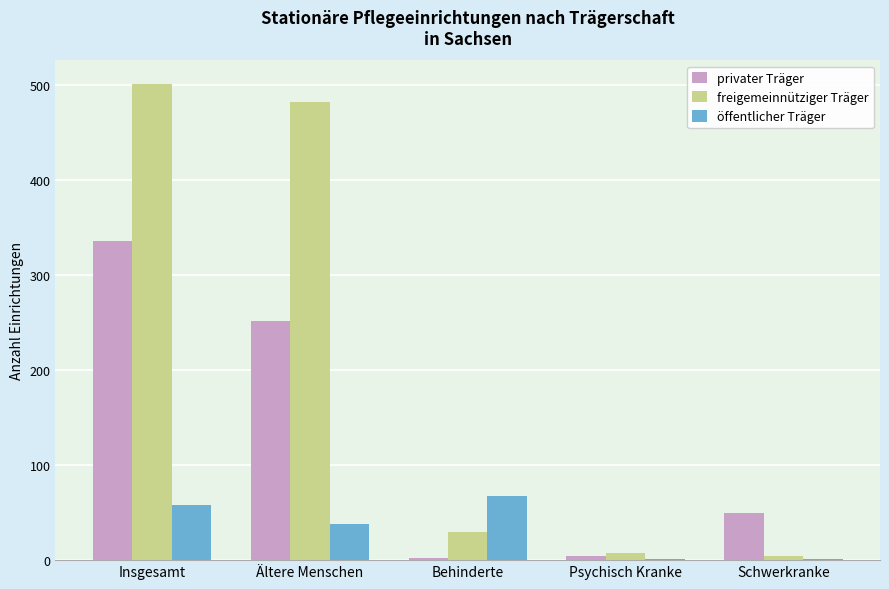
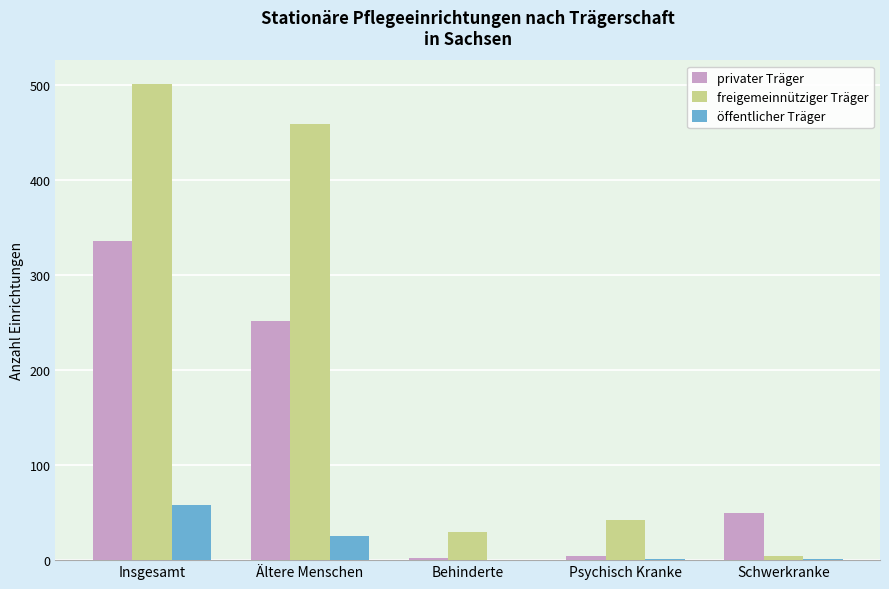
  {
    "privater Träger": {
      "Insgesamt": 340,
      "Ältere Menschen": 250,
      "Psychisch Kranke": 0,
      "Schwerkranke": 50
    },
    "freigemeinnütziger Träger": {
      "Insgesamt": 500,
-     "Ältere Menschen": 480,
+     "Ältere Menschen": 460,
      "Behinderte": 30,
-     "Psychisch Kranke": 10,
+     "Psychisch Kranke": 40,
      "Schwerkranke": 0
    },
    "öffentlicher Träger": {
      "Insgesamt": 60,
-     "Ältere Menschen": 40,
-     "Behinderte": 70
+     "Ältere Menschen": 30,
+     "Behinderte": 0
    }
  }
